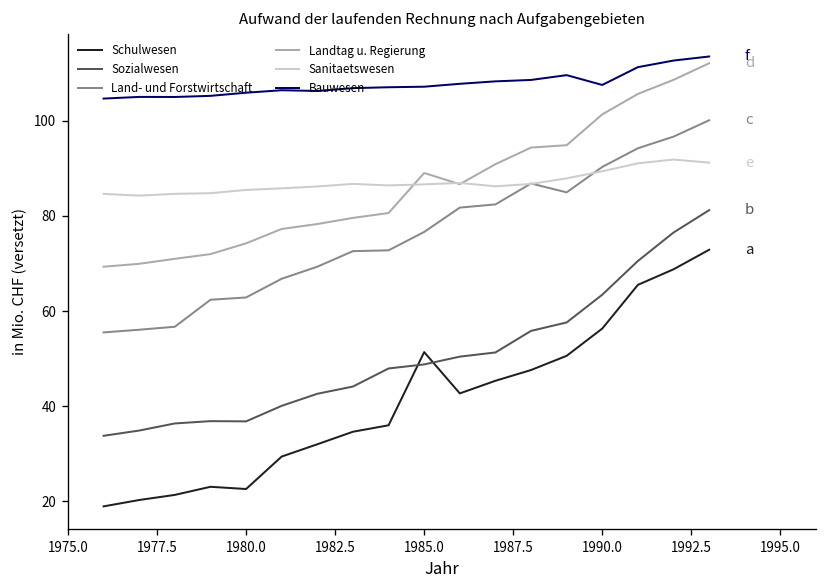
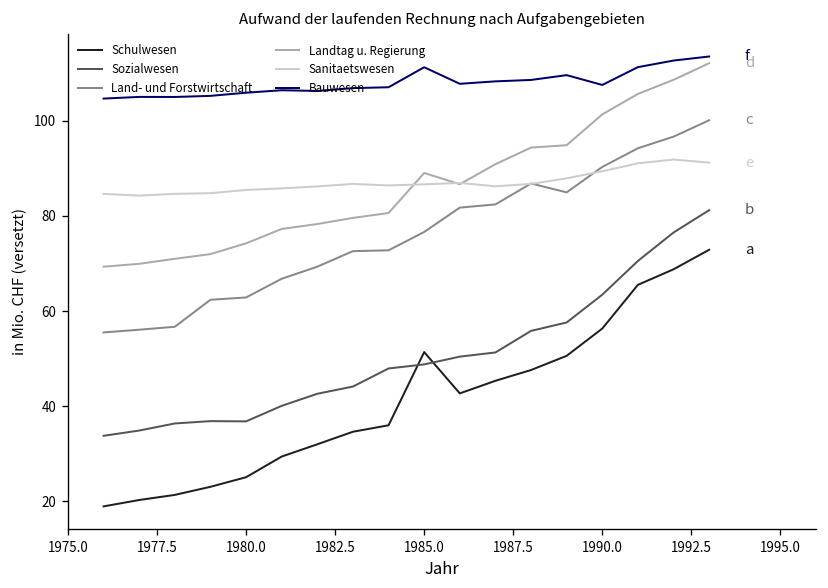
  {
    "Schulwesen": {
-     "1980.0": 23,
+     "1980.0": 25,
      "1985.0": 51,
      "1990.0": 56
    },
    "Sozialwesen": {
      "1980.0": 37,
      "1985.0": 49,
      "1990.0": 63
    },
    "Bauwesen": {
      "1980.0": 106,
-     "1985.0": 107,
+     "1985.0": 111,
      "1990.0": 108
    }
  }
